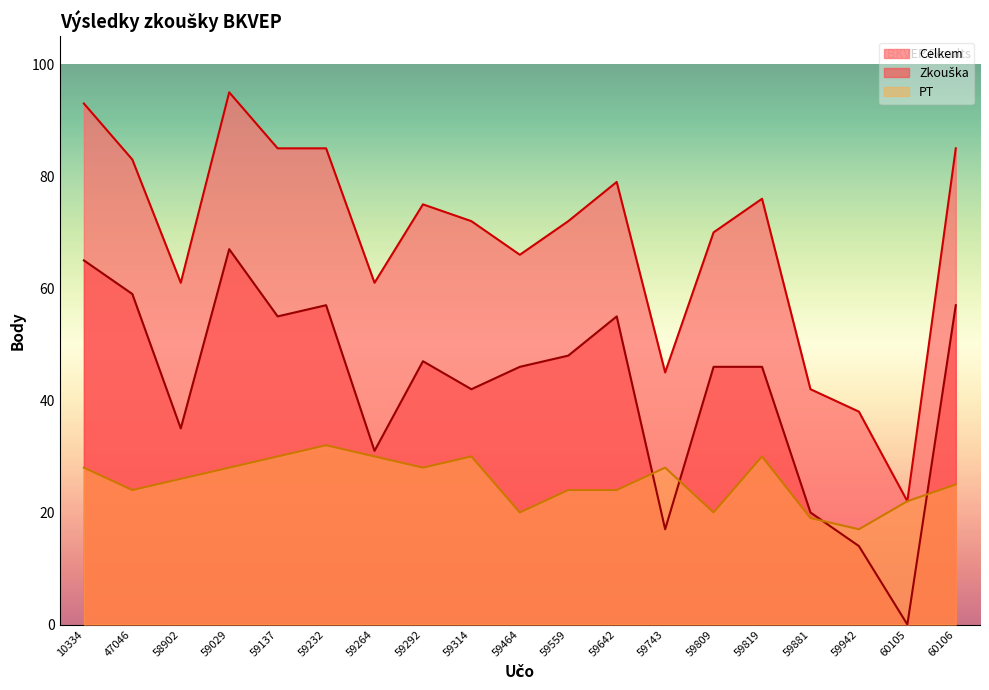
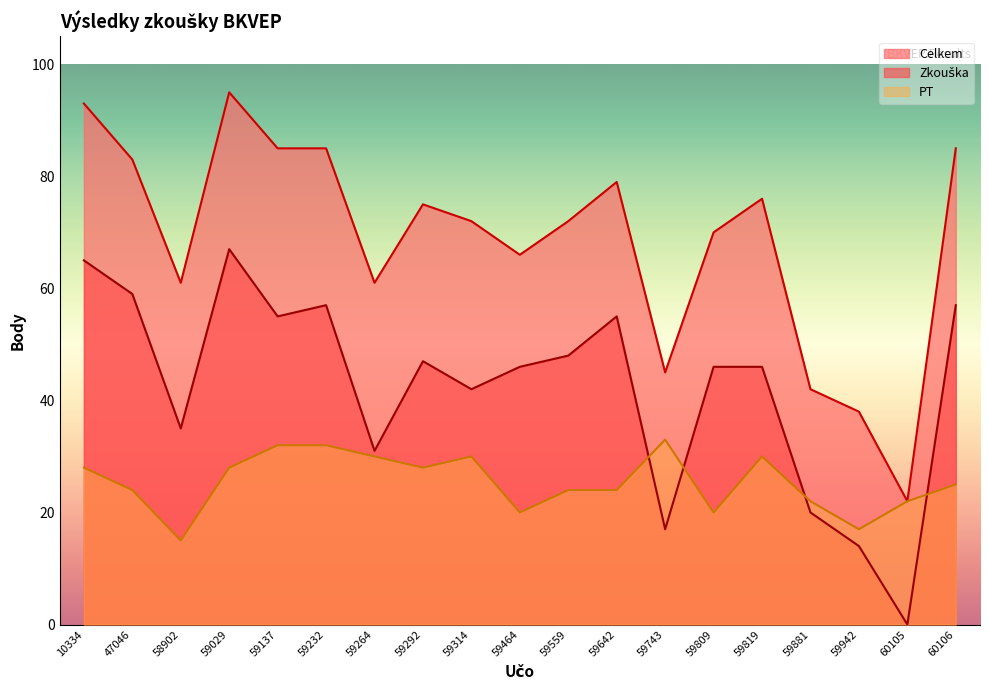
  {
    "PT": {
      "10334": 28,
      "47046": 24,
-     "58902": 26,
+     "58902": 15,
      "59029": 28,
-     "59137": 30,
+     "59137": 32,
      "59232": 32,
      "59264": 30,
      "59292": 28,
      "59314": 30,
      "59464": 20,
      "59559": 24,
      "59642": 24,
-     "59743": 28,
+     "59743": 33,
      "59809": 20,
      "59819": 30,
-     "59881": 19,
+     "59881": 22,
      "59942": 17,
      "60106": 25
    }
  }
